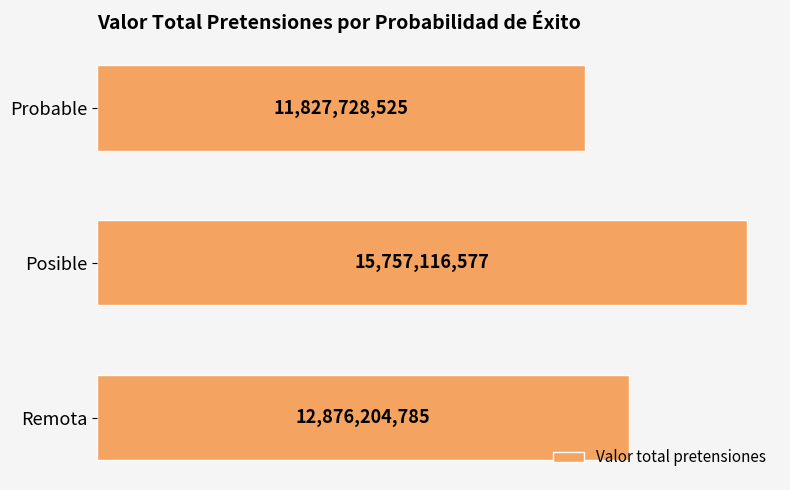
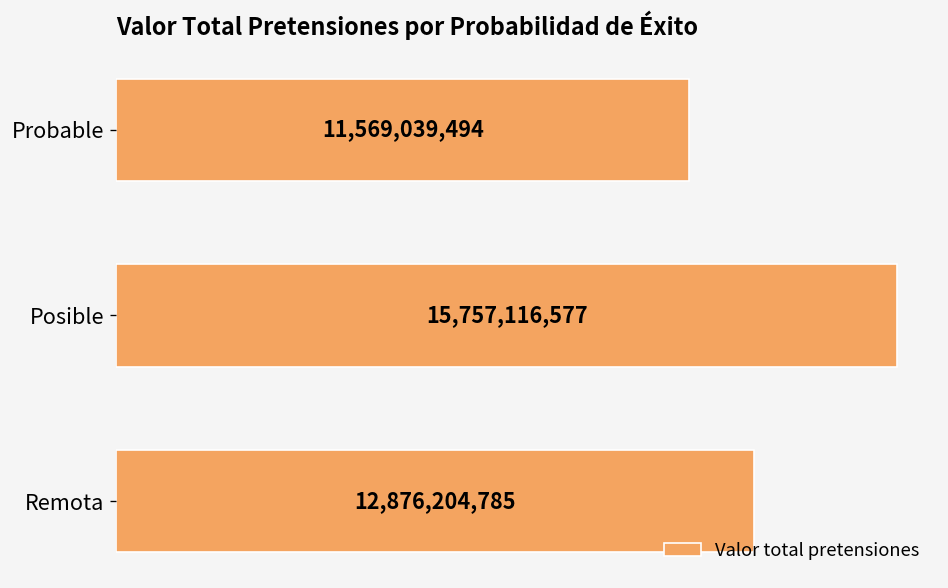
  {
-   "Probable": "11,827,728,525",
+   "Probable": "11,569,039,494",
    "Posible": "15,757,116,577",
    "Remota": "12,876,204,785"
  }
